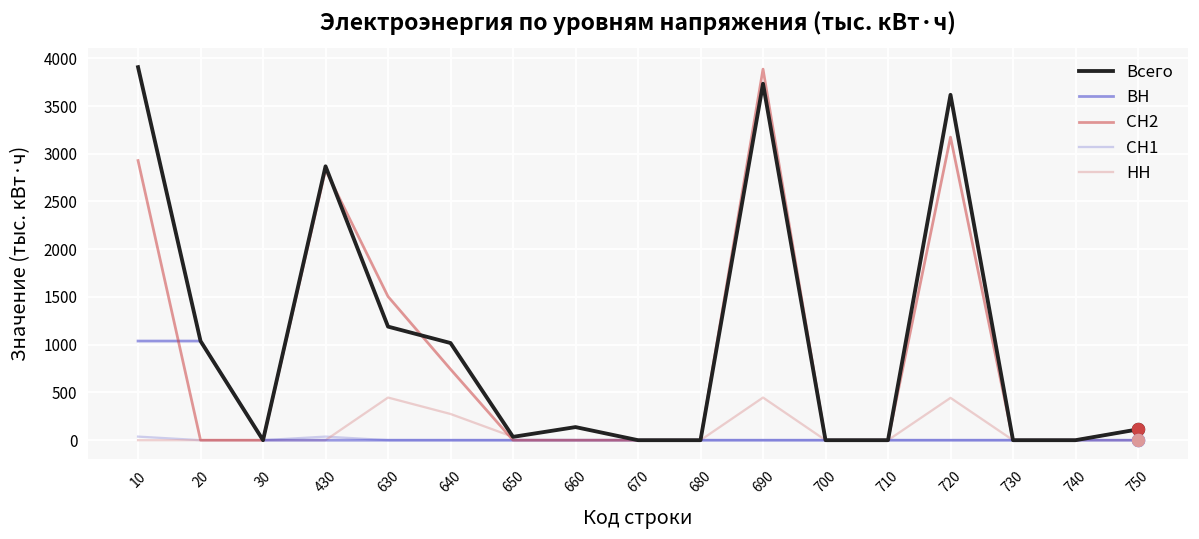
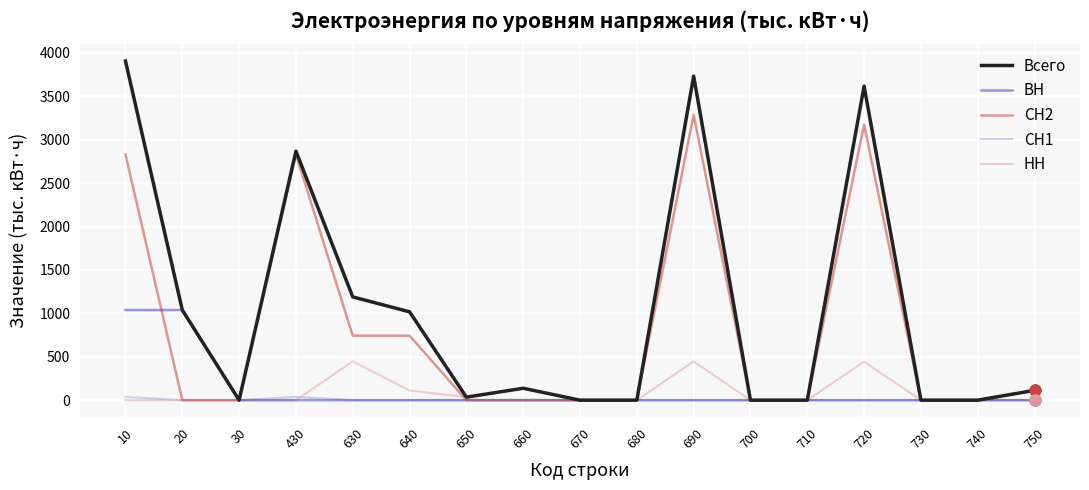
  {
    "СН2": {
-     "10": 2900,
+     "10": 2800,
      "430": 2800,
-     "630": 1500,
+     "630": 700,
      "640": 700,
-     "690": 3900,
+     "690": 3300,
      "720": 3200
    },
    "СН1": {
      "10": 0,
      "430": 0
    },
    "НН": {
      "10": 0,
      "630": 400,
-     "640": 300,
+     "640": 100,
      "690": 400,
      "720": 400
    }
  }
